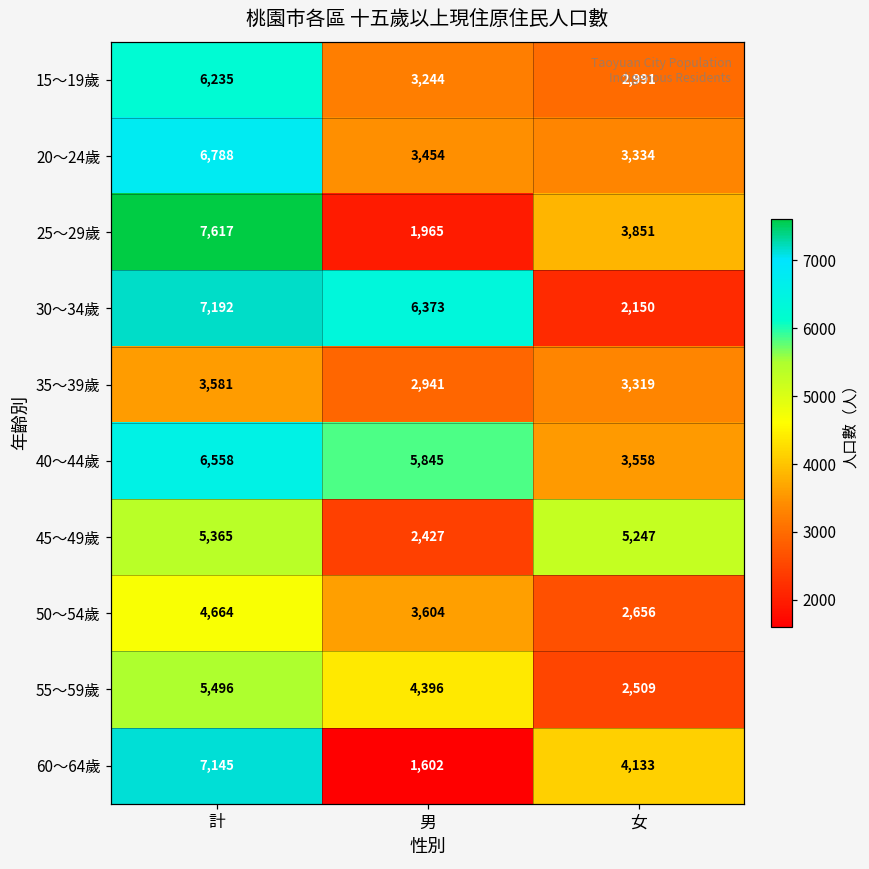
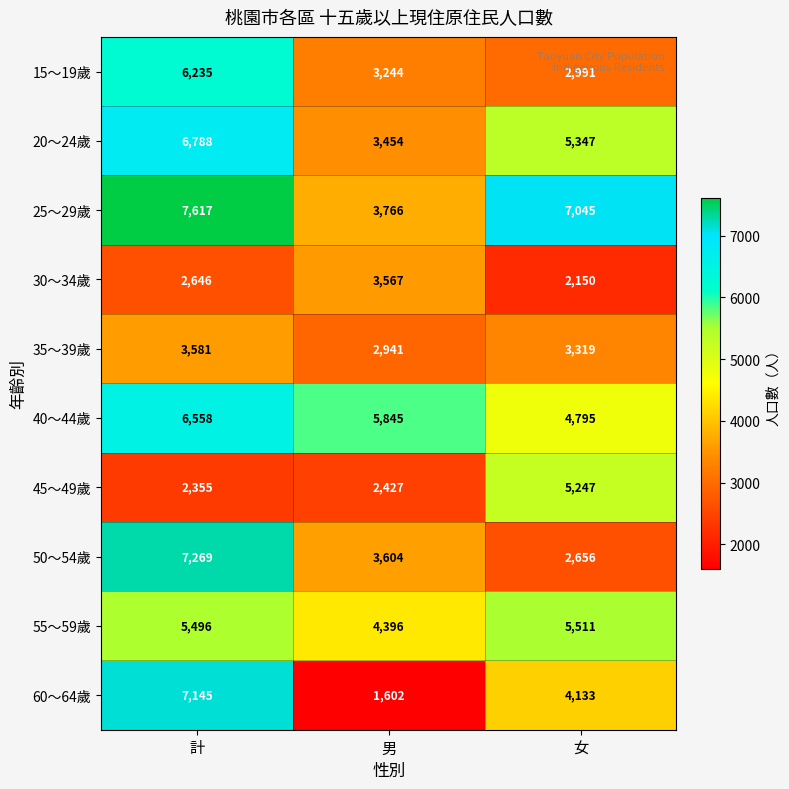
  {
    "15～19歲": {
      "計": "6,235",
      "男": "3,244"
    },
    "20～24歲": {
      "計": "6,788",
      "男": "3,454",
-     "女": "3,334"
+     "女": "5,347"
    },
    "25～29歲": {
      "計": "7,617",
-     "男": "1,965",
-     "女": "3,851"
+     "男": "3,766",
+     "女": "7,045"
    },
    "30～34歲": {
-     "計": "7,192",
-     "男": "6,373",
+     "計": "2,646",
+     "男": "3,567",
      "女": "2,150"
    },
    "35～39歲": {
      "計": "3,581",
      "男": "2,941",
      "女": "3,319"
    },
    "40～44歲": {
      "計": "6,558",
      "男": "5,845",
-     "女": "3,558"
+     "女": "4,795"
    },
    "45～49歲": {
-     "計": "5,365",
+     "計": "2,355",
      "男": "2,427",
      "女": "5,247"
    },
    "50～54歲": {
-     "計": "4,664",
+     "計": "7,269",
      "男": "3,604",
      "女": "2,656"
    },
    "55～59歲": {
      "計": "5,496",
      "男": "4,396",
-     "女": "2,509"
+     "女": "5,511"
    },
    "60～64歲": {
      "計": "7,145",
      "男": "1,602",
      "女": "4,133"
    }
  }
